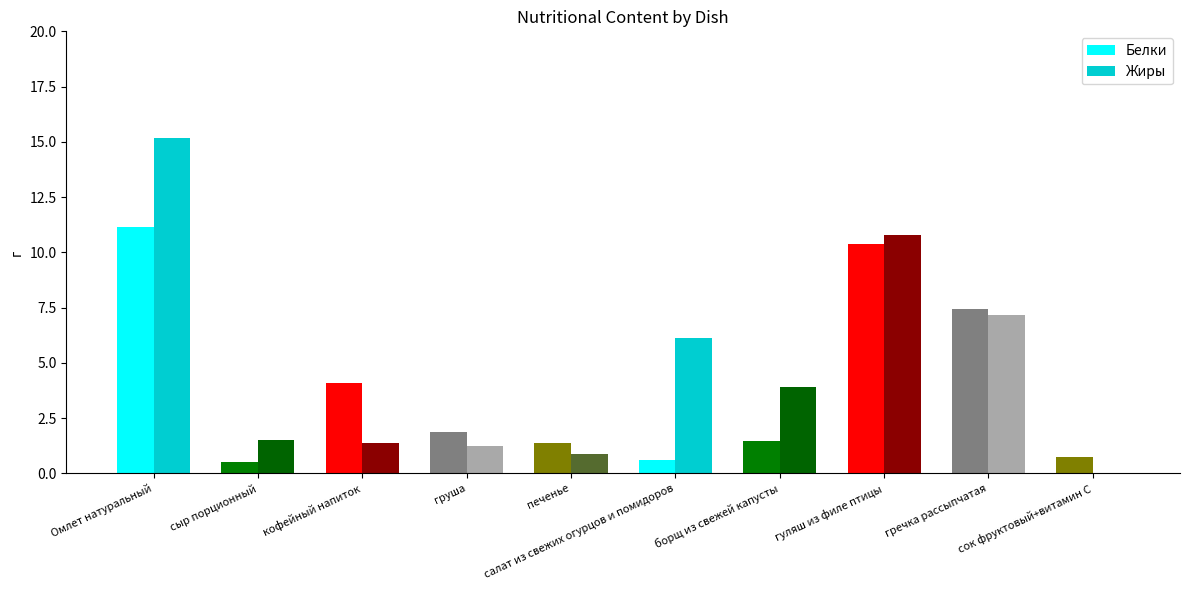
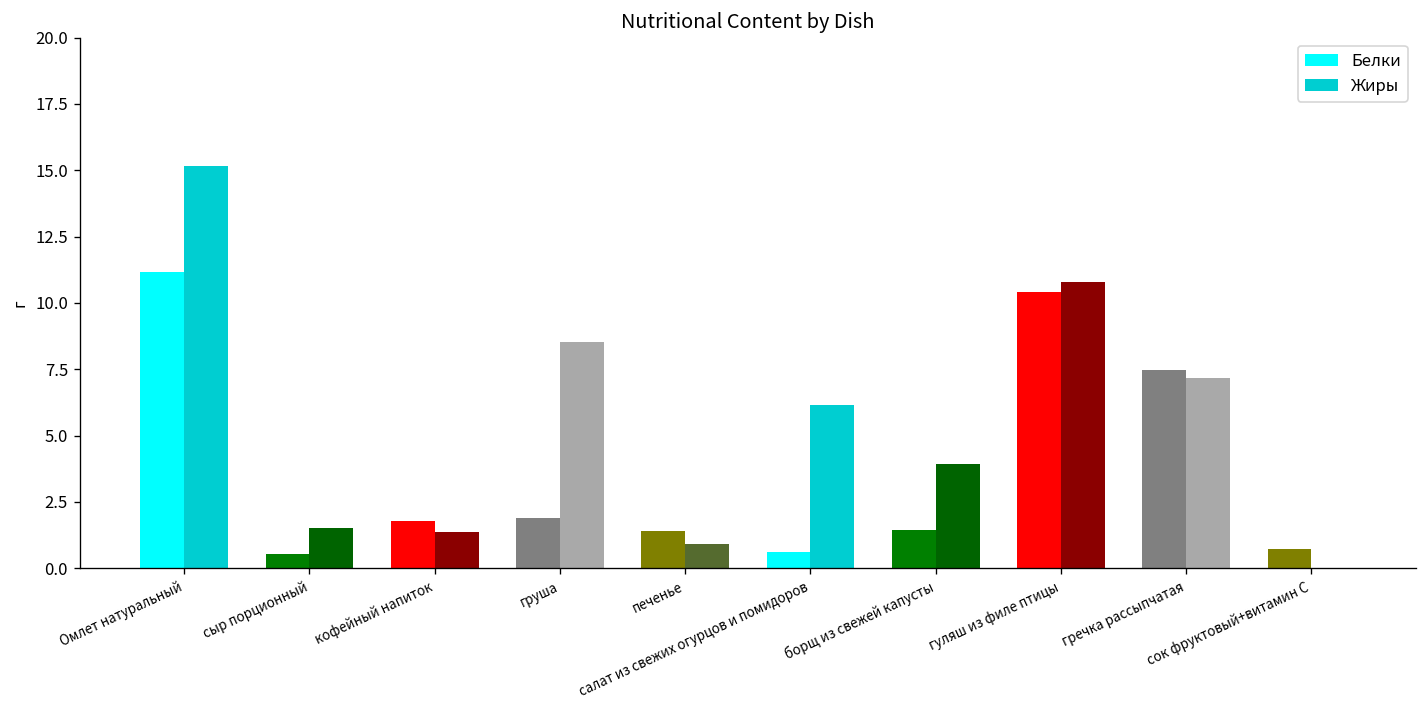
  {
    "Белки": {
      "Омлет натуральный": 11.2,
      "сыр порционный": 0.5,
-     "кофейный напиток": 4.1,
+     "кофейный напиток": 1.8,
      "груша": 1.9,
      "печенье": 1.4,
      "салат из свежих огурцов и помидоров": 0.6,
      "борщ из свежей капусты": 1.5,
      "гуляш из филе птицы": 10.4,
      "гречка рассыпчатая": 7.5,
      "сок фруктовый+витамин С": 0.7
    },
    "Жиры": {
      "Омлет натуральный": 15.2,
      "сыр порционный": 1.5,
      "кофейный напиток": 1.4,
-     "груша": 1.3,
+     "груша": 8.5,
      "печенье": 0.9,
      "салат из свежих огурцов и помидоров": 6.2,
      "борщ из свежей капусты": 3.9,
      "гуляш из филе птицы": 10.8,
      "гречка рассыпчатая": 7.2,
      "сок фруктовый+витамин С": 0.0
    }
  }
